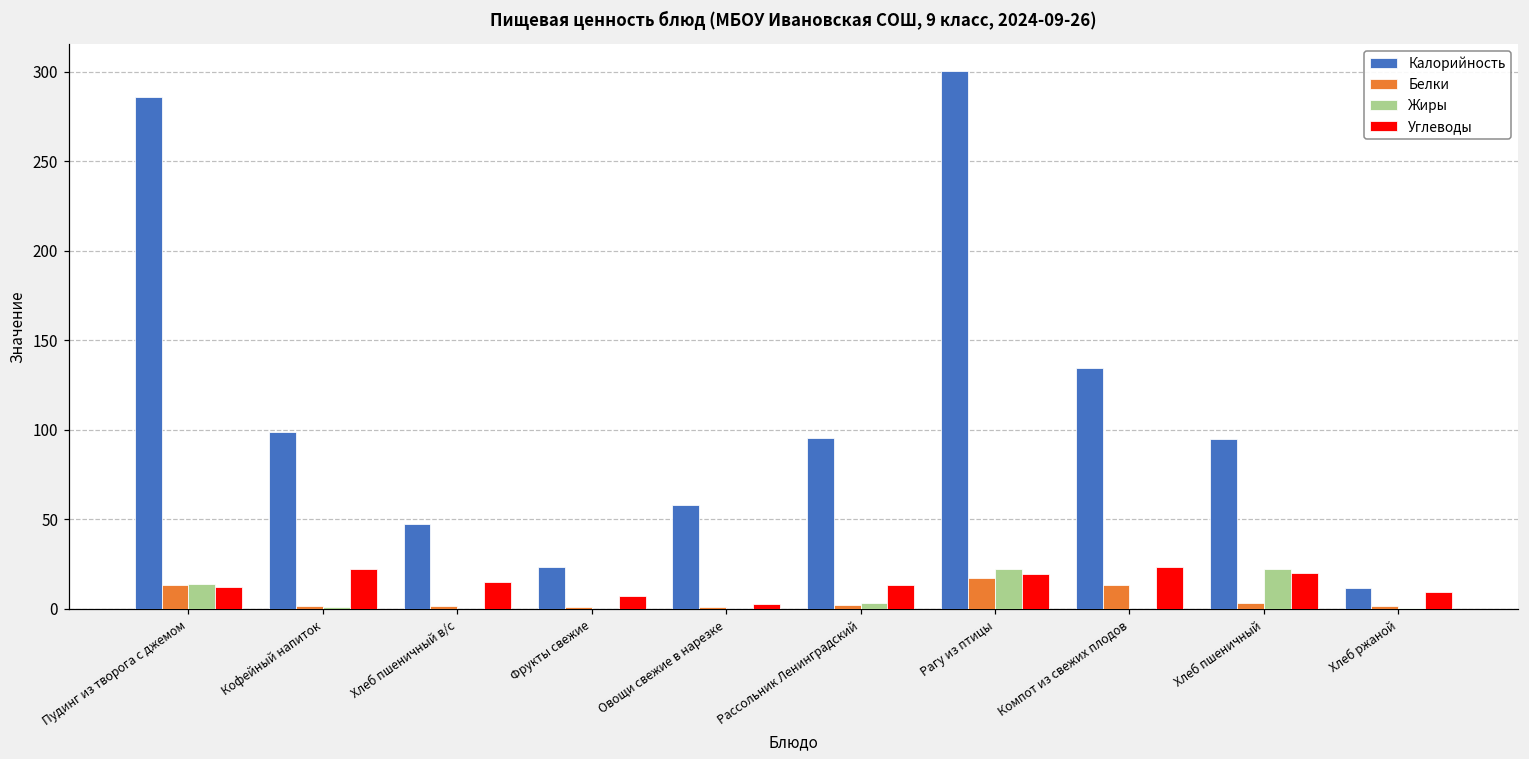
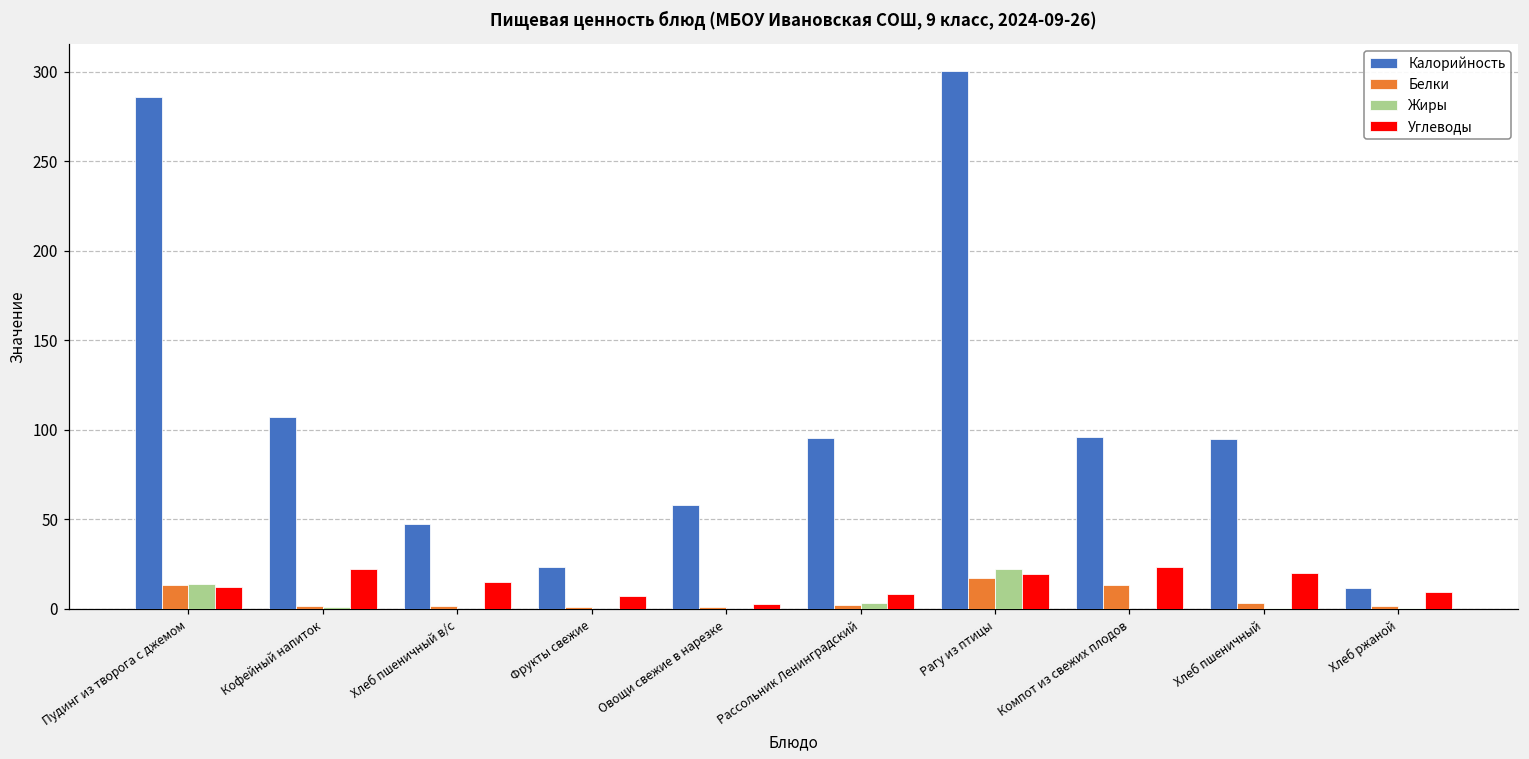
  {
    "Калорийность": {
      "Пудинг из творога с джемом": 286,
-     "Кофейный напиток": 99,
+     "Кофейный напиток": 107,
      "Хлеб пшеничный в/с": 47,
      "Фрукты свежие": 23,
      "Овощи свежие в нарезке": 58,
      "Рассольник Ленинградский": 96,
      "Рагу из птицы": 300,
-     "Компот из свежих плодов": 135,
+     "Компот из свежих плодов": 96,
      "Хлеб пшеничный": 95,
      "Хлеб ржаной": 12
    },
    "Белки": {
      "Пудинг из творога с джемом": 13,
      "Рассольник Ленинградский": 2,
      "Рагу из птицы": 17,
      "Компот из свежих плодов": 13,
      "Хлеб пшеничный": 3,
      "Хлеб ржаной": 2
    },
    "Жиры": {
      "Пудинг из творога с джемом": 14,
      "Овощи свежие в нарезке": 0,
      "Рассольник Ленинградский": 3,
      "Рагу из птицы": 22,
-     "Хлеб пшеничный": 22
+     "Хлеб пшеничный": 0
    },
    "Углеводы": {
      "Пудинг из творога с джемом": 12,
      "Кофейный напиток": 22,
      "Хлеб пшеничный в/с": 15,
      "Фрукты свежие": 7,
      "Овощи свежие в нарезке": 3,
-     "Рассольник Ленинградский": 13,
+     "Рассольник Ленинградский": 8,
      "Рагу из птицы": 19,
      "Компот из свежих плодов": 23,
      "Хлеб пшеничный": 20,
      "Хлеб ржаной": 10
    }
  }
